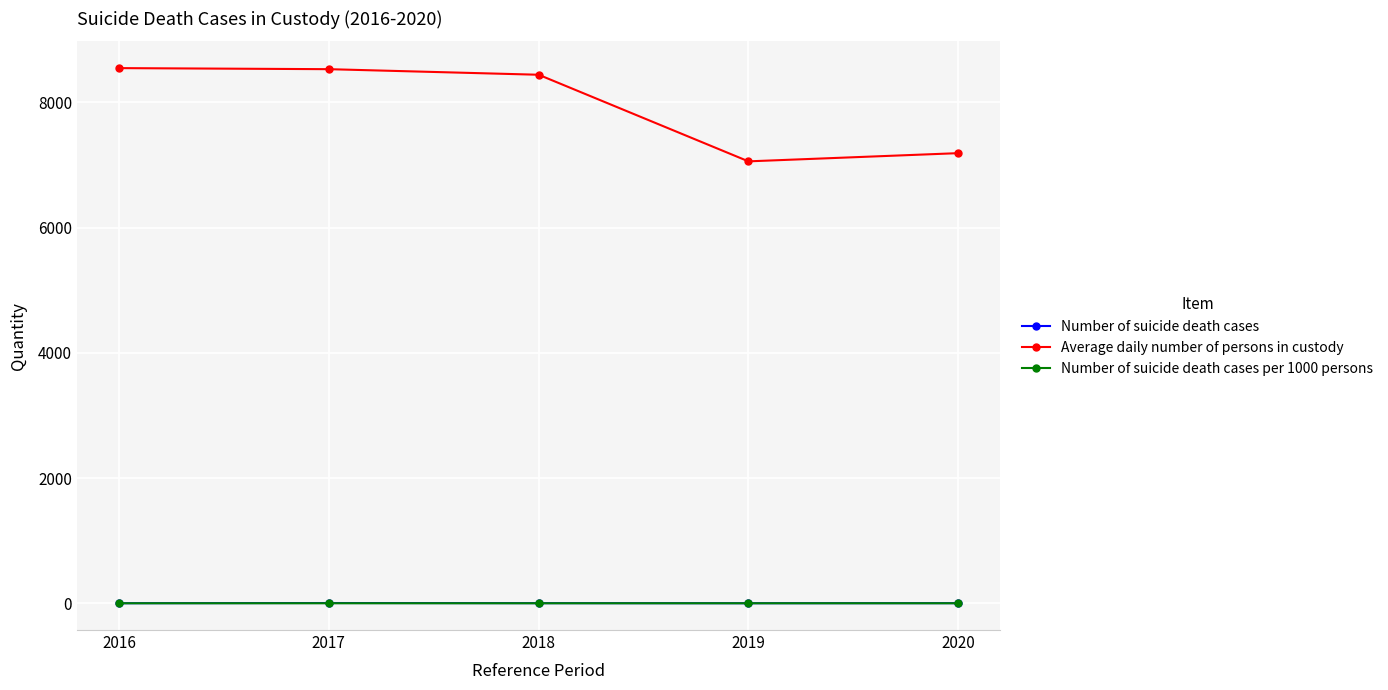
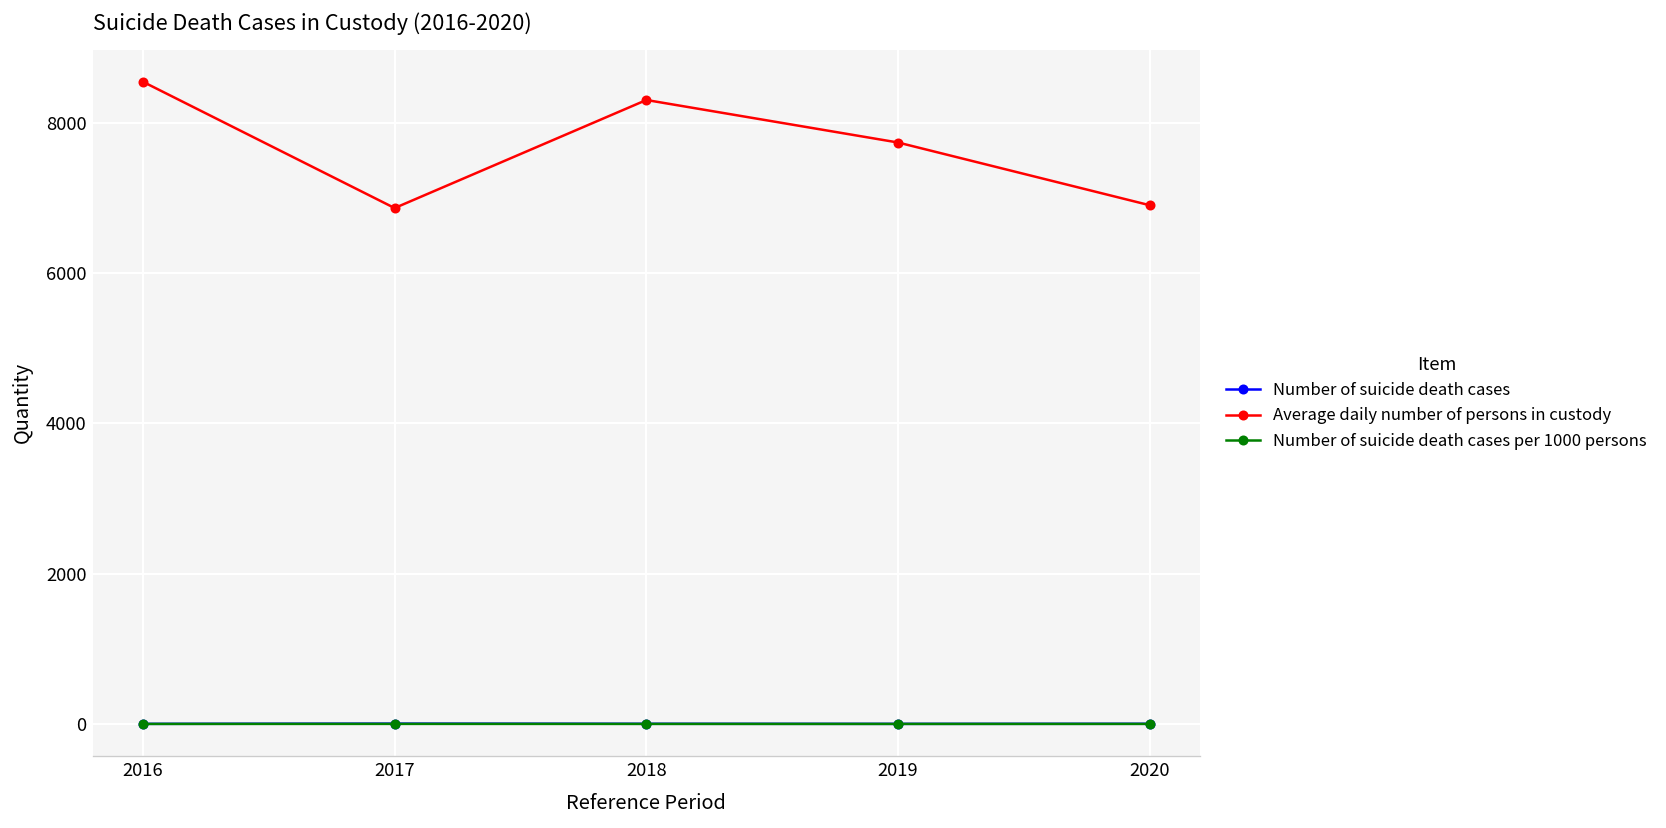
  {
    "Number of suicide death cases per 1000 persons": {
      "2016": 0,
      "2017": 0,
      "2018": 0,
      "2019": 0,
      "2020": 0
    },
    "Average daily number of persons in custody": {
      "2016": 8500,
-     "2017": 8500,
-     "2018": 8400,
-     "2019": 7100,
-     "2020": 7200
+     "2017": 6900,
+     "2018": 8300,
+     "2019": 7700,
+     "2020": 6900
    }
  }
